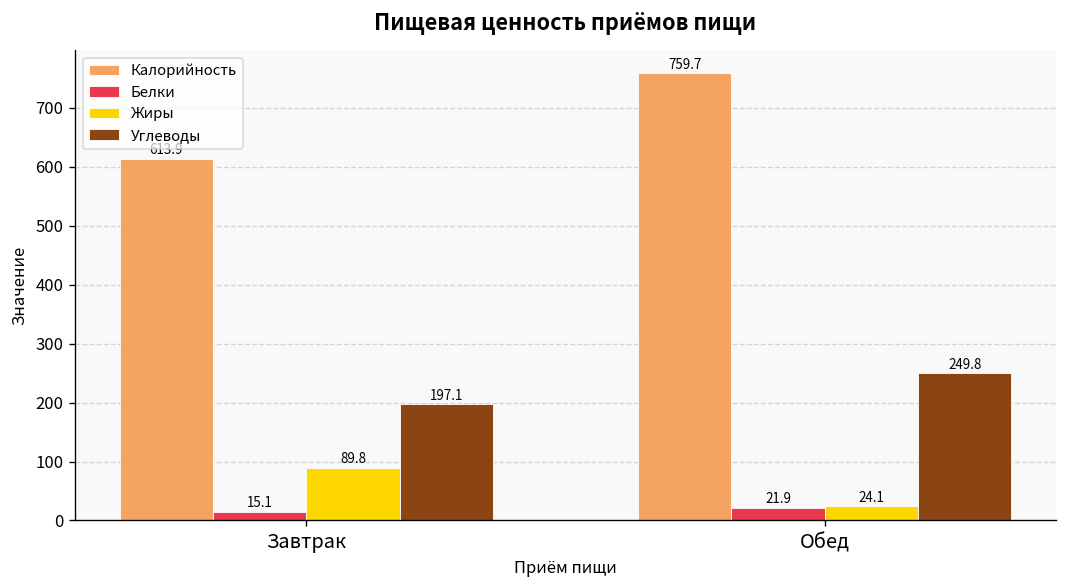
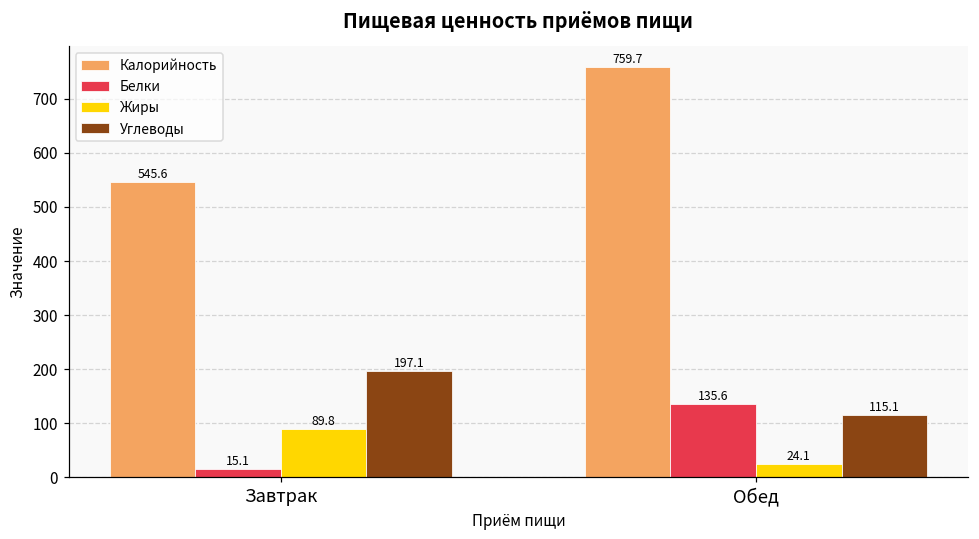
  {
    "Калорийность": {
-     "Завтрак": 610
+     "Завтрак": 550
    },
    "Белки": {
      "Завтрак": 15.1,
-     "Обед": 21.9
+     "Обед": 135.6
    },
    "Жиры": {
      "Завтрак": 89.8,
      "Обед": 24.1
    },
    "Углеводы": {
      "Завтрак": 197.1,
-     "Обед": 249.8
+     "Обед": 115.1
    }
  }
